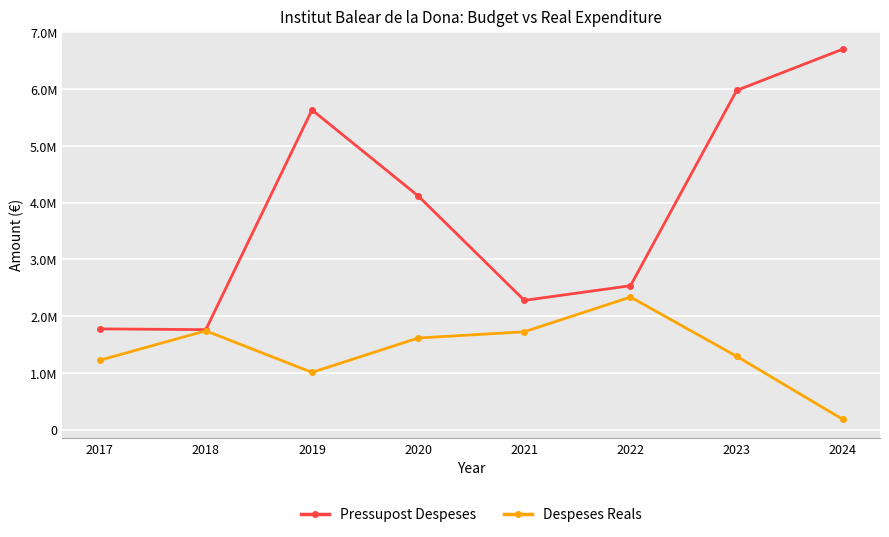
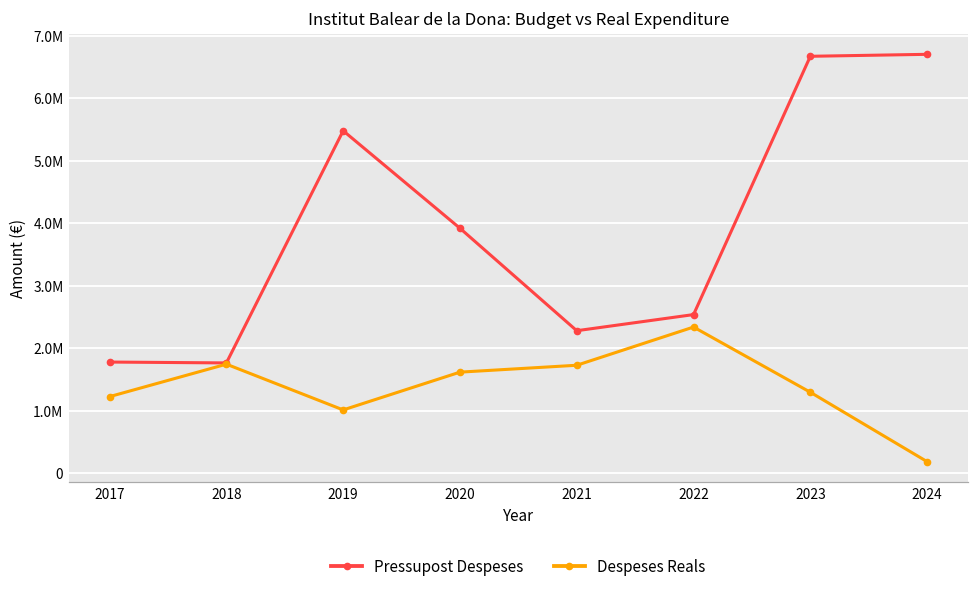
  {
    "Pressupost Despeses": {
      "2017": 1800000,
-     "2019": 5600000,
-     "2020": 4100000,
+     "2019": 5500000,
+     "2020": 3900000,
      "2021": 2300000,
      "2022": 2500000,
-     "2023": 6000000,
+     "2023": 6700000,
      "2024": 6700000
    },
    "Despeses Reals": {
      "2017": 1200000,
      "2019": 1000000,
      "2020": 1600000,
      "2021": 1700000,
      "2022": 2300000,
      "2023": 1300000,
      "2024": 200000
    }
  }
